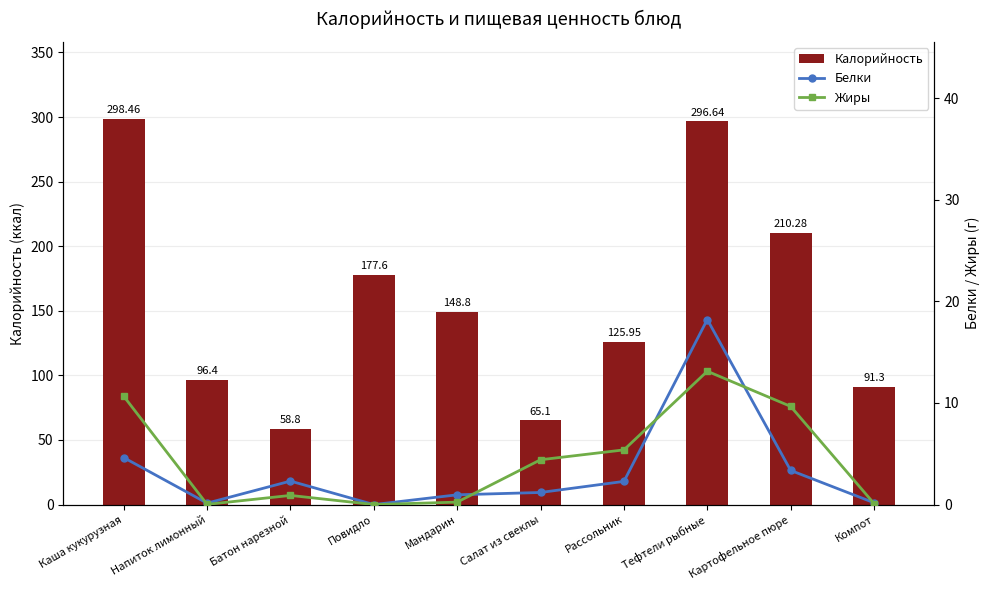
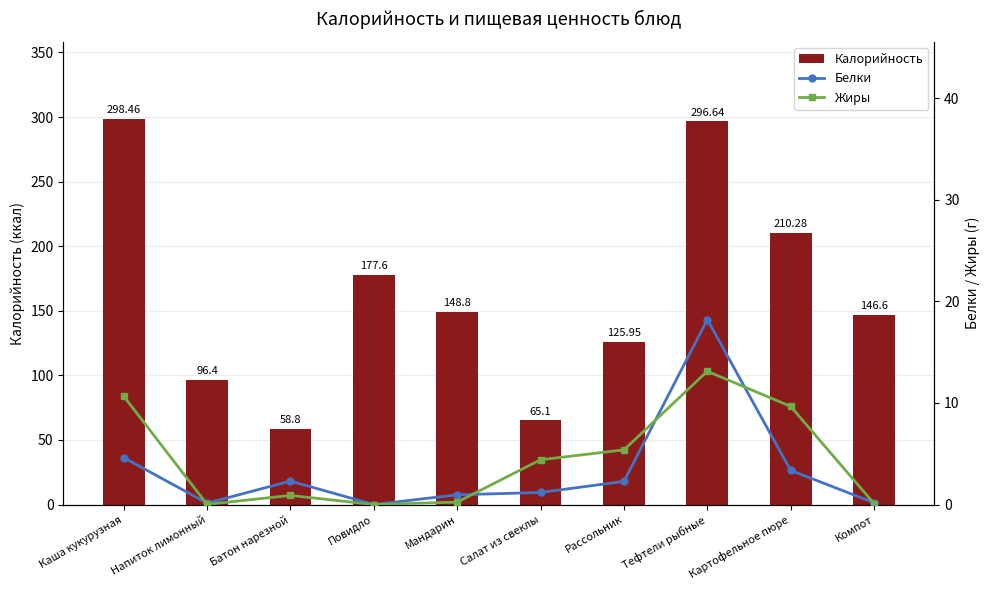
  {
    "Калорийность": {
      "Каша кукурузная": 298.46,
      "Напиток лимонный": 96.4,
      "Батон нарезной": 58.8,
      "Повидло": 177.6,
      "Мандарин": 148.8,
      "Салат из свеклы": 65.1,
      "Рассольник": 125.95,
      "Тефтели рыбные": 296.64,
      "Картофельное пюре": 210.28,
-     "Компот": 91.3
+     "Компот": 146.6
    }
  }
